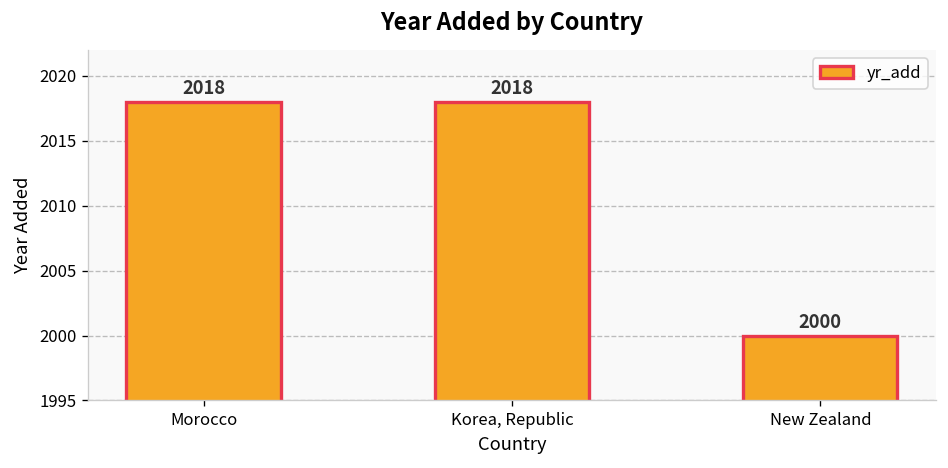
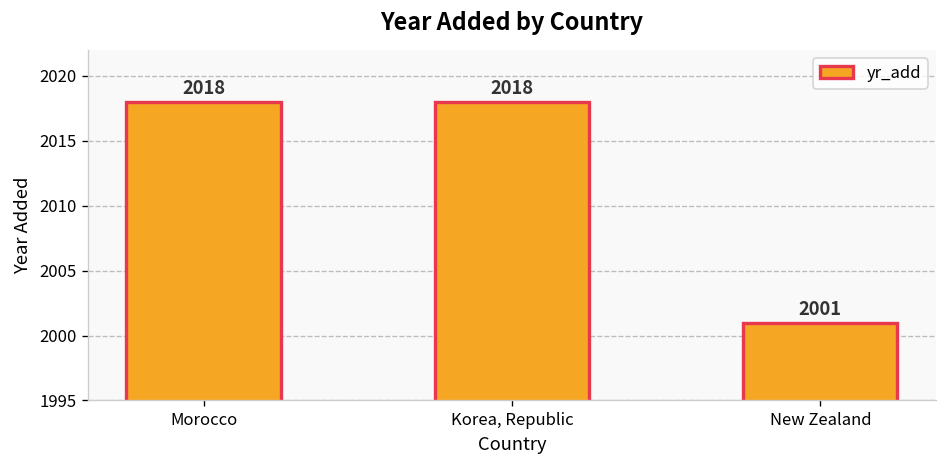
  {
    "Morocco": 2018,
    "Korea, Republic": 2018,
-   "New Zealand": 2000
+   "New Zealand": 2001
  }
